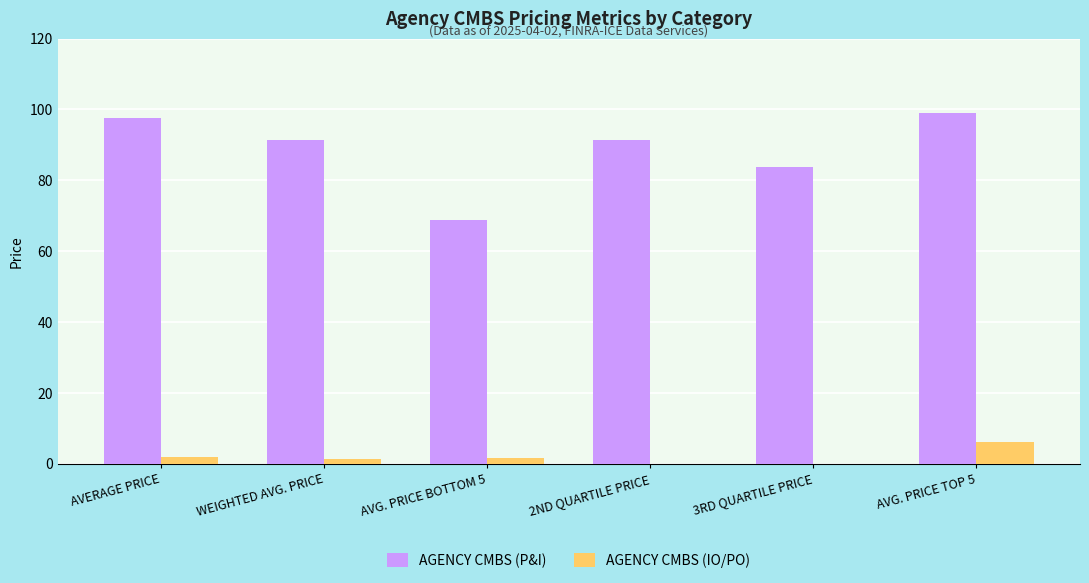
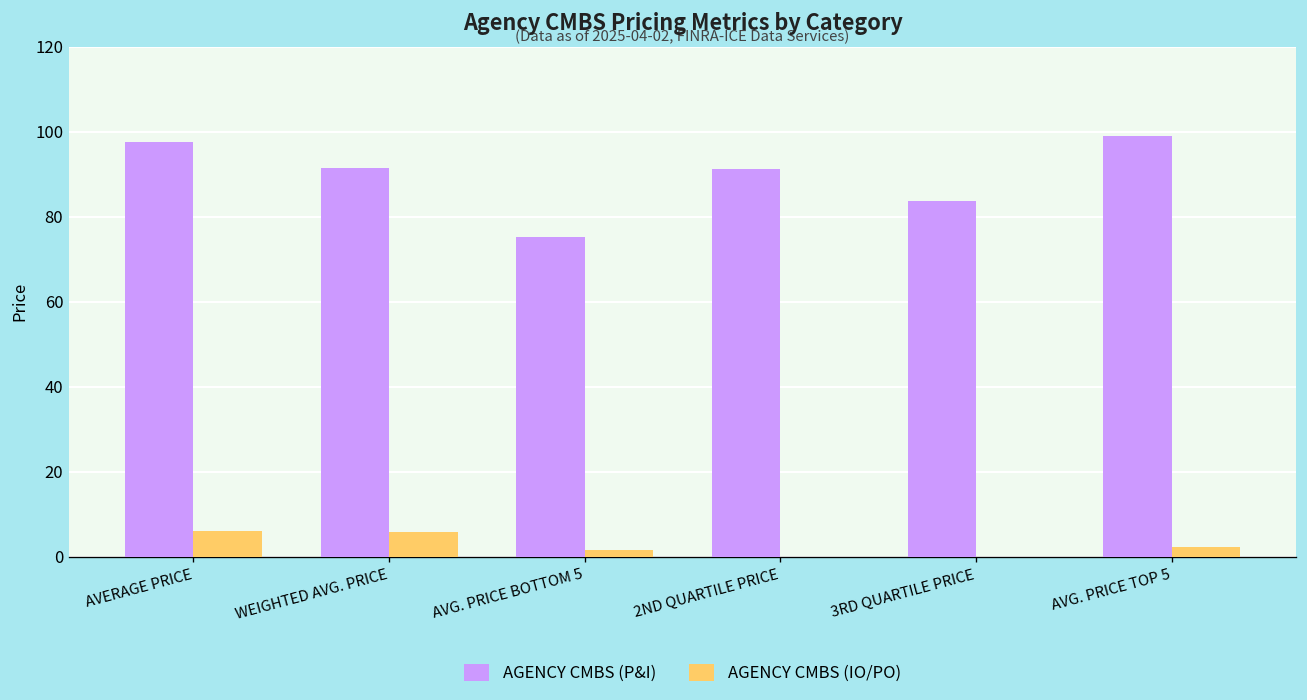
  {
    "AGENCY CMBS (P&I)": {
      "AVERAGE PRICE": 98,
      "WEIGHTED AVG. PRICE": 91,
-     "AVG. PRICE BOTTOM 5": 69,
+     "AVG. PRICE BOTTOM 5": 75,
      "2ND QUARTILE PRICE": 91,
      "3RD QUARTILE PRICE": 84,
      "AVG. PRICE TOP 5": 99
    },
    "AGENCY CMBS (IO/PO)": {
-     "AVERAGE PRICE": 2,
-     "WEIGHTED AVG. PRICE": 1,
+     "AVERAGE PRICE": 6,
+     "WEIGHTED AVG. PRICE": 6,
      "AVG. PRICE BOTTOM 5": 2,
      "2ND QUARTILE PRICE": 0,
      "3RD QUARTILE PRICE": 0,
-     "AVG. PRICE TOP 5": 6
+     "AVG. PRICE TOP 5": 2
    }
  }
